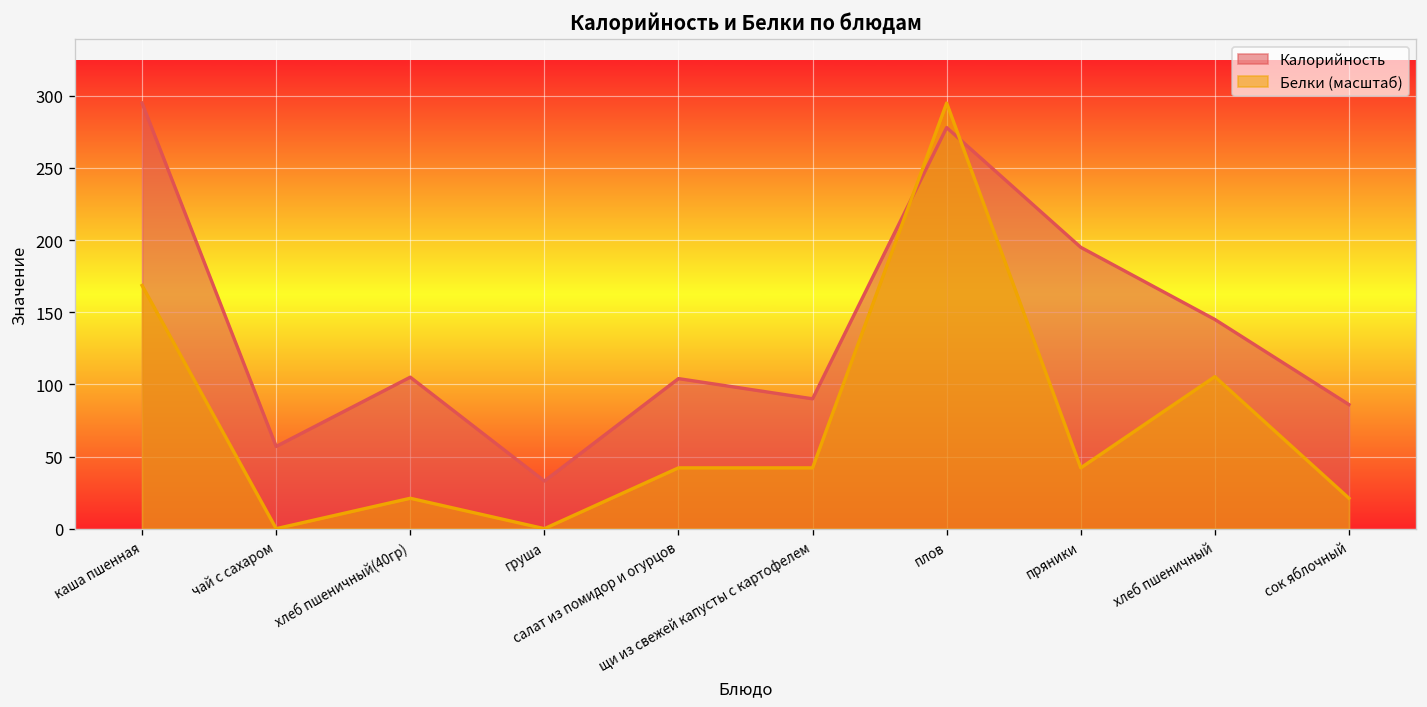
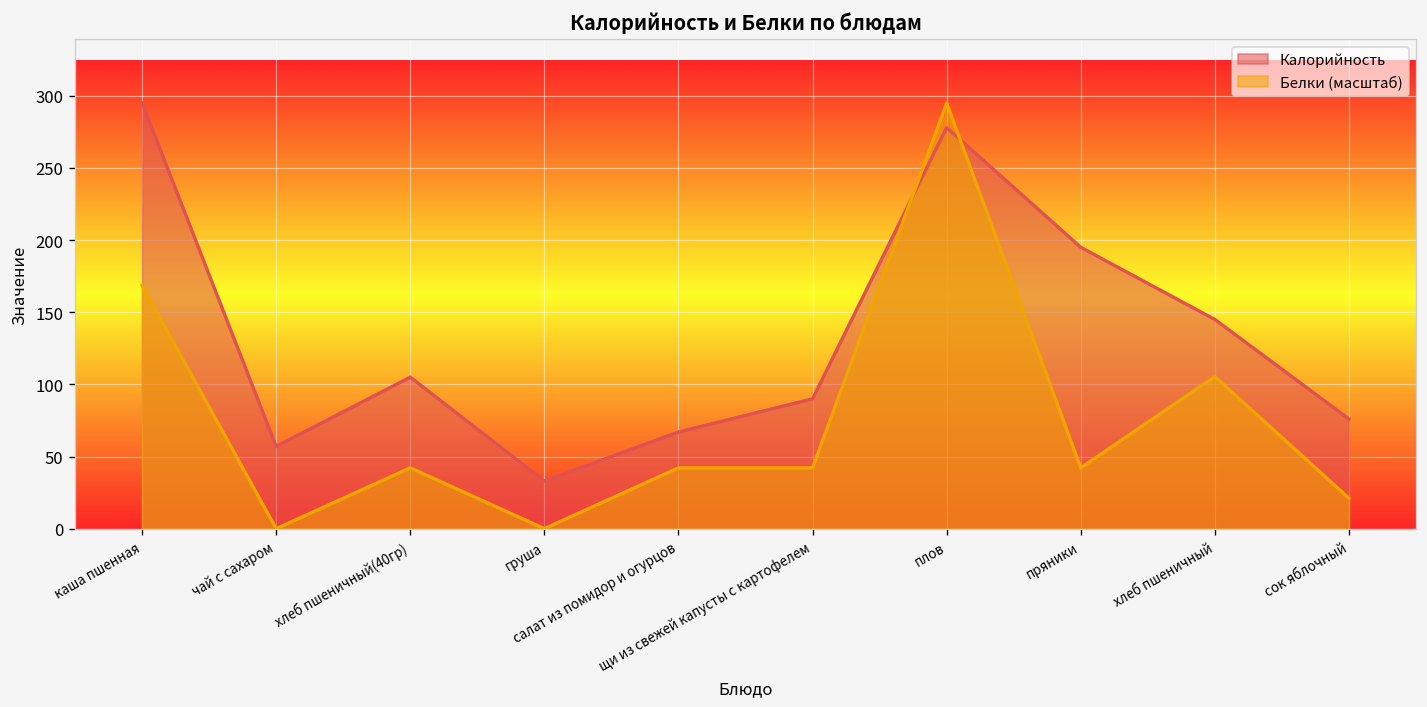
  {
    "Калорийность": {
      "каша пшенная": 295,
      "чай с сахаром": 57,
      "хлеб пшеничный(40гр)": 105,
      "груша": 33,
-     "салат из помидор и огурцов": 104,
+     "салат из помидор и огурцов": 67,
      "щи из свежей капусты с картофелем": 90,
      "плов": 278,
      "пряники": 195,
      "хлеб пшеничный": 145,
-     "сок яблочный": 86
+     "сок яблочный": 76
    },
    "Белки (масштаб)": {
      "каша пшенная": 169,
      "чай с сахаром": 0,
-     "хлеб пшеничный(40гр)": 21,
+     "хлеб пшеничный(40гр)": 42,
      "груша": 0,
      "салат из помидор и огурцов": 42,
      "щи из свежей капусты с картофелем": 42,
      "плов": 295,
      "пряники": 42,
      "хлеб пшеничный": 105,
      "сок яблочный": 21
    }
  }
